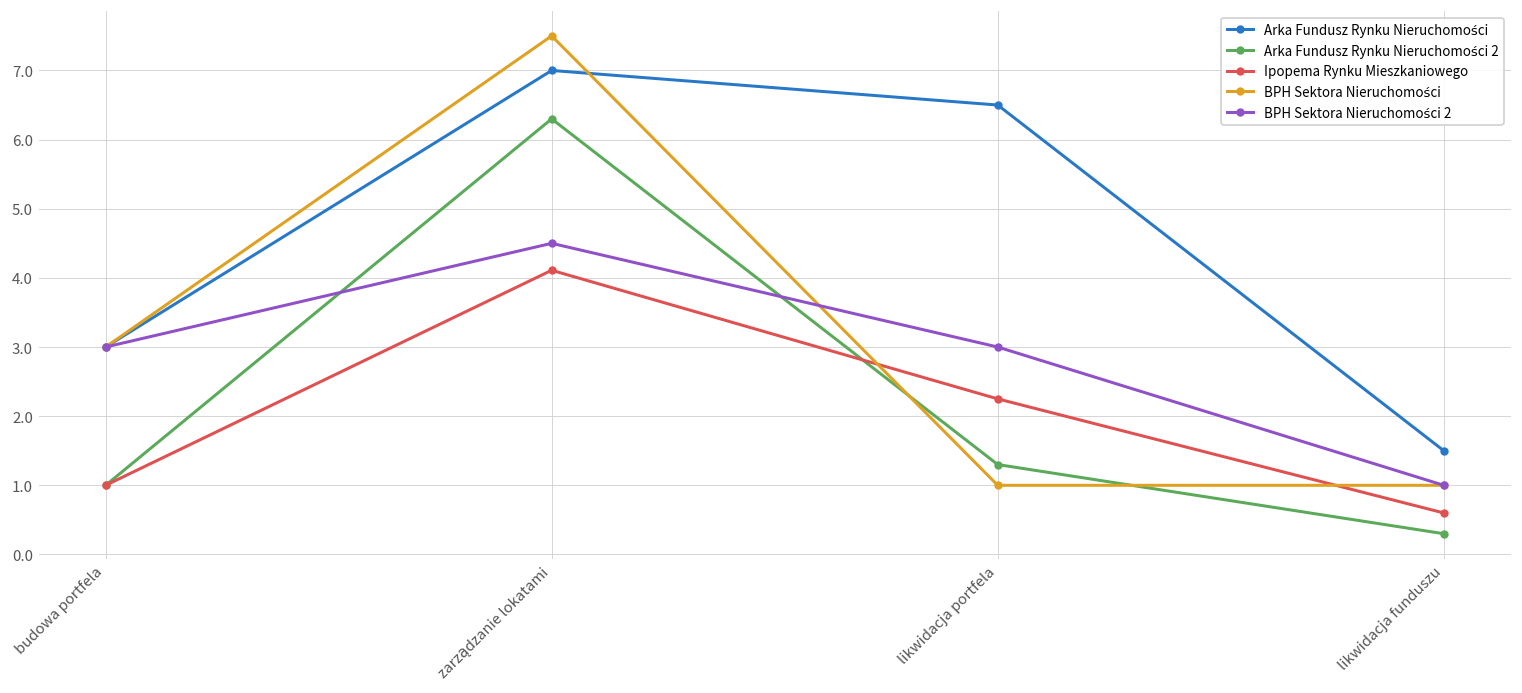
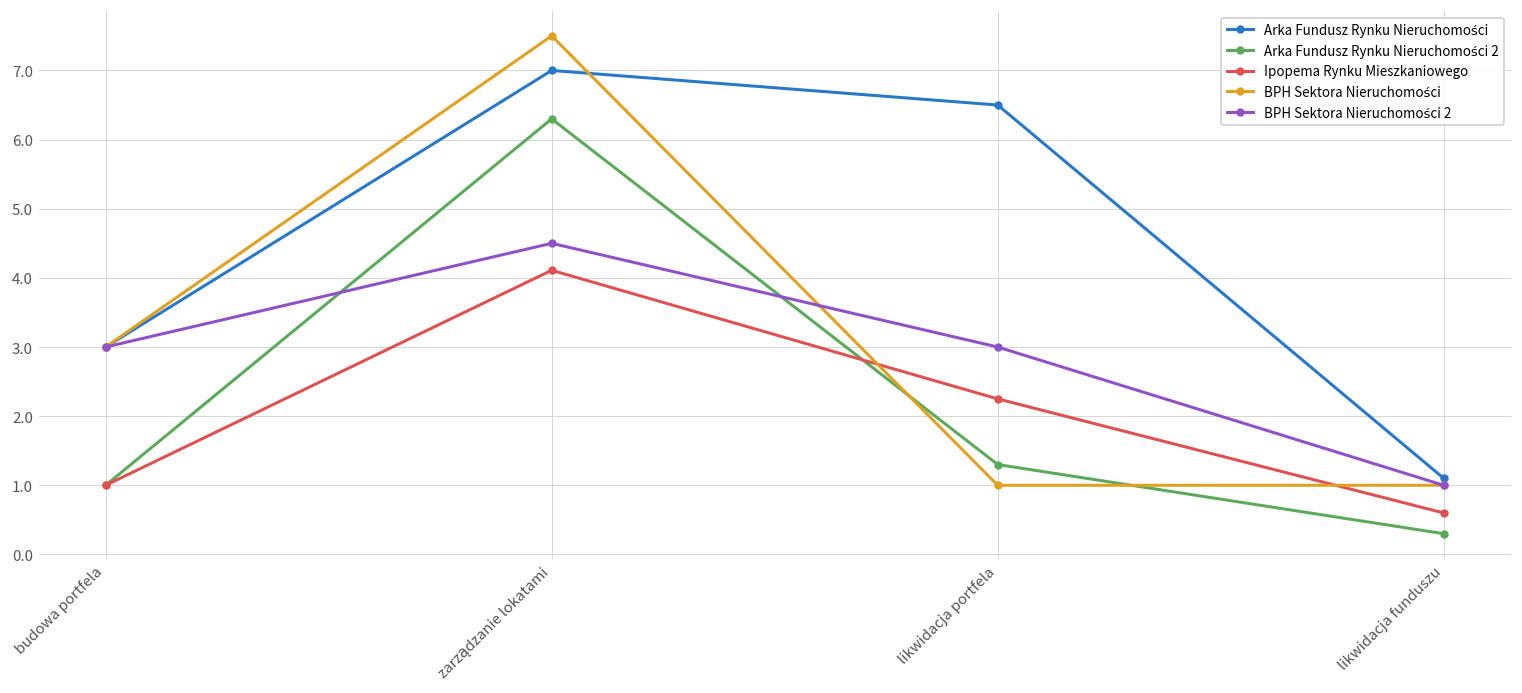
  {
    "Arka Fundusz Rynku Nieruchomości": {
      "zarządzanie lokatami": 7.0,
      "likwidacja portfela": 6.5,
-     "likwidacja funduszu": 1.5
+     "likwidacja funduszu": 1.1
    },
    "Arka Fundusz Rynku Nieruchomości 2": {
      "zarządzanie lokatami": 6.3,
      "likwidacja portfela": 1.3,
      "likwidacja funduszu": 0.3
    },
    "Ipopema Rynku Mieszkaniowego": {
      "zarządzanie lokatami": 4.1,
      "likwidacja portfela": 2.3,
      "likwidacja funduszu": 0.6
    },
    "BPH Sektora Nieruchomości": {
      "zarządzanie lokatami": 7.5,
      "likwidacja portfela": 1.0
    },
    "BPH Sektora Nieruchomości 2": {
      "zarządzanie lokatami": 4.5,
      "likwidacja portfela": 3.0
    }
  }
